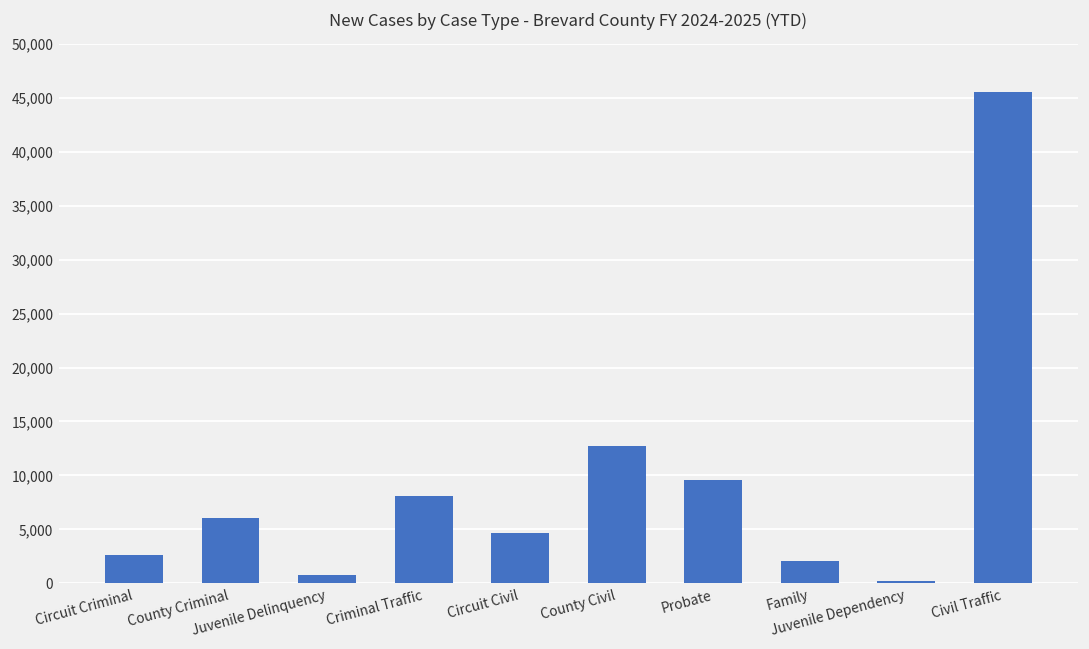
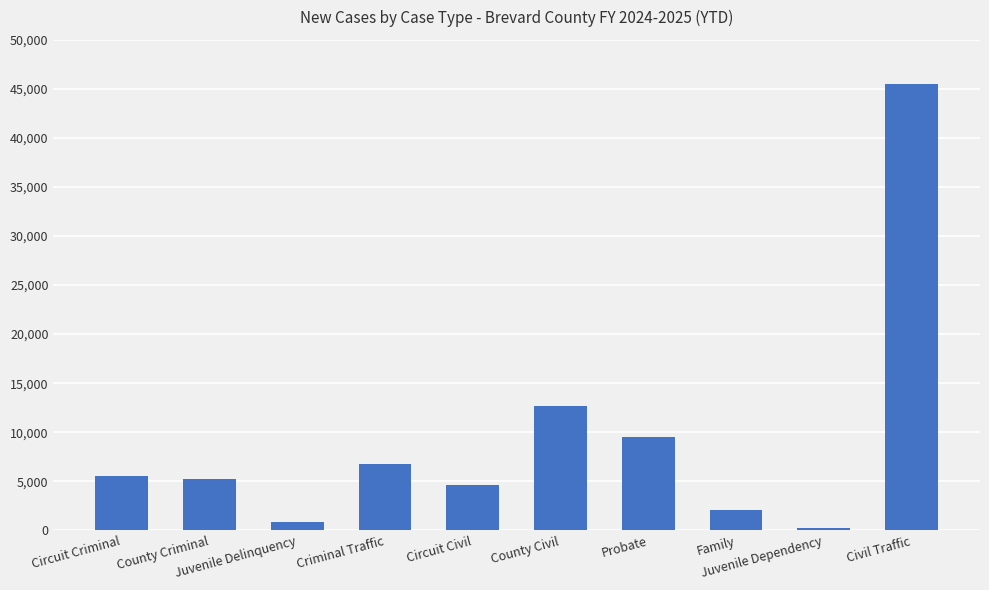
  {
-   "Circuit Criminal": "3,000",
-   "County Criminal": "6,000",
+   "Circuit Criminal": "6,000",
+   "County Criminal": "5,000",
    "Juvenile Delinquency": "1,000",
-   "Criminal Traffic": "8,000",
+   "Criminal Traffic": "7,000",
    "Circuit Civil": "5,000",
    "County Civil": "13,000",
    "Probate": "10,000",
    "Family": "2,000",
    "Civil Traffic": "46,000"
  }
